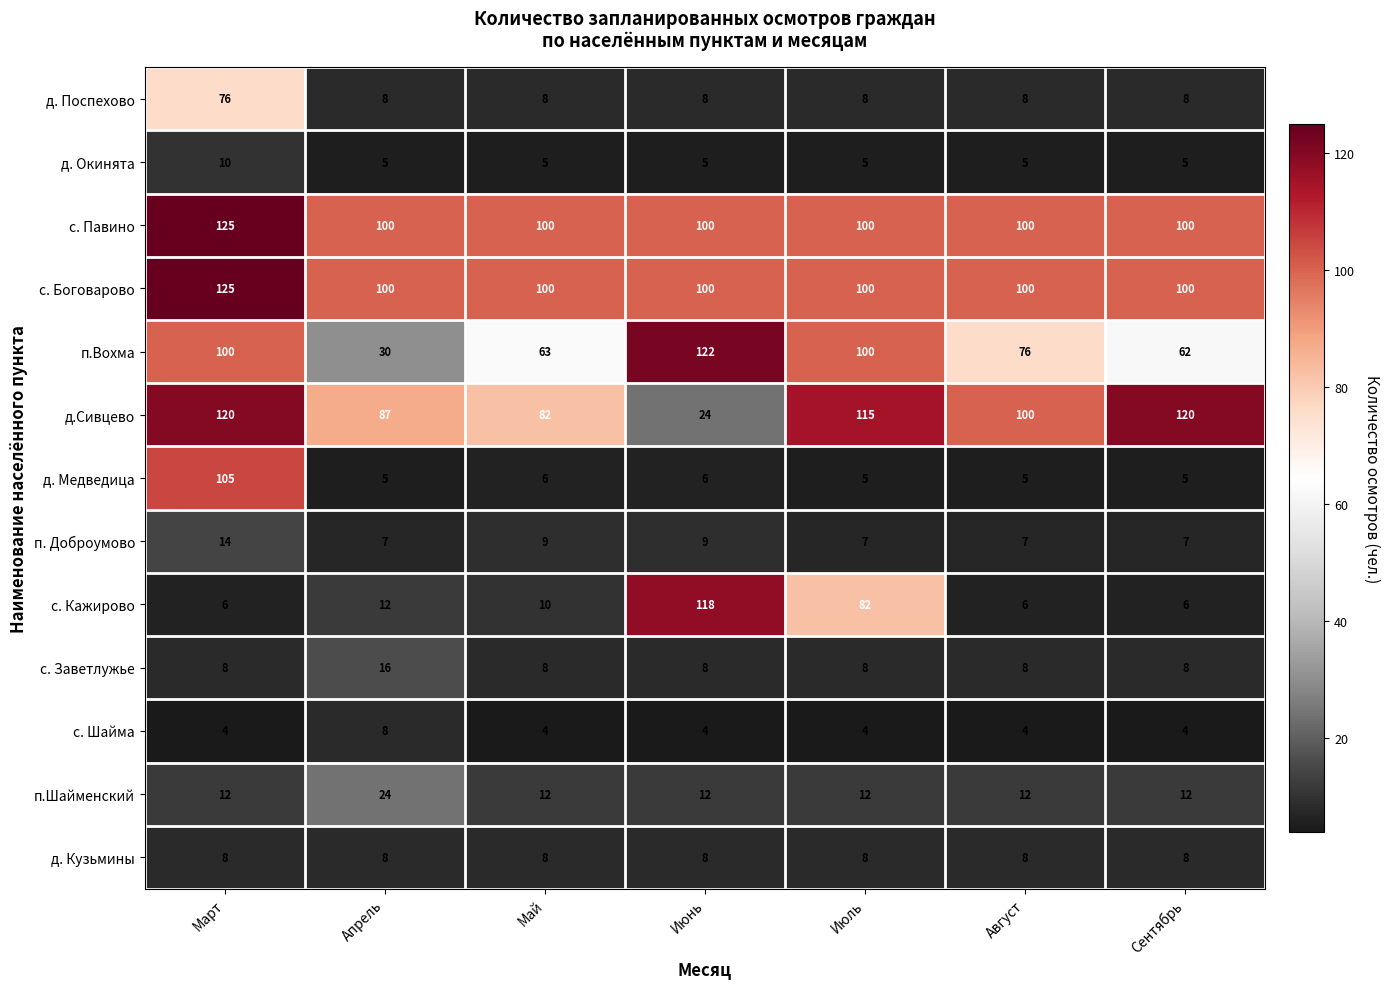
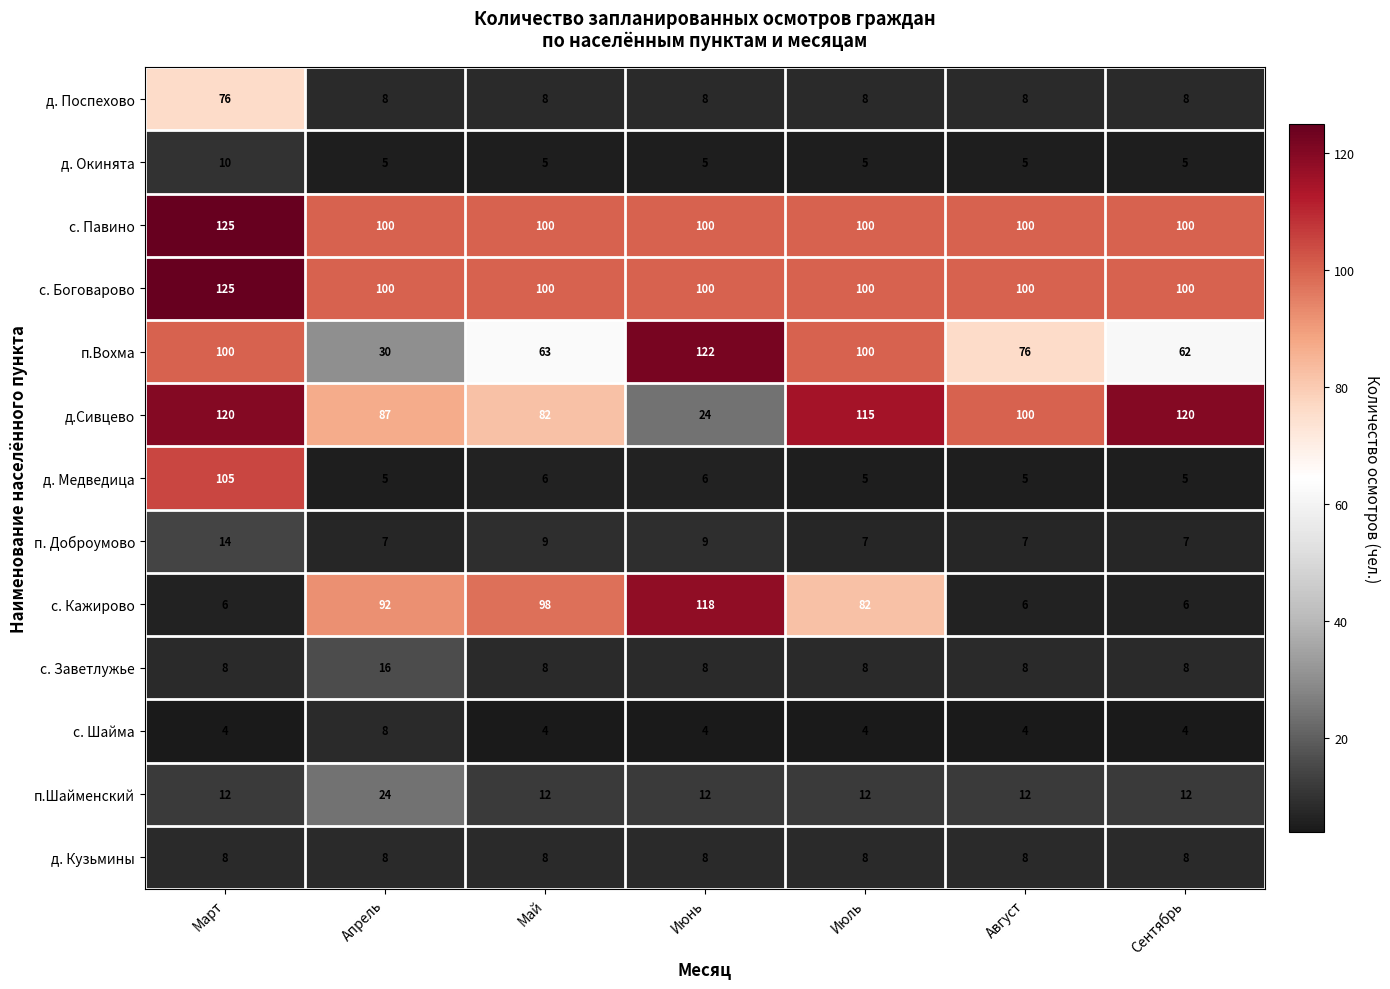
  {
    "д. Поспехово": {
      "Март": 76
    },
    "д. Окинята": {
      "Март": 10
    },
    "с. Павино": {
      "Март": 125,
      "Апрель": 100,
      "Май": 100,
      "Июнь": 100,
      "Июль": 100,
      "Август": 100,
      "Сентябрь": 100
    },
    "с. Боговарово": {
      "Март": 125,
      "Апрель": 100,
      "Май": 100,
      "Июнь": 100,
      "Июль": 100,
      "Август": 100,
      "Сентябрь": 100
    },
    "п.Вохма": {
      "Март": 100,
      "Апрель": 30,
      "Май": 63,
      "Июнь": 122,
      "Июль": 100,
      "Август": 76,
      "Сентябрь": 62
    },
    "д.Сивцево": {
      "Март": 120,
      "Апрель": 87,
      "Май": 82,
      "Июнь": 24,
      "Июль": 115,
      "Август": 100,
      "Сентябрь": 120
    },
    "д. Медведица": {
      "Март": 105
    },
    "п. Доброумово": {
      "Март": 14
    },
    "с. Кажирово": {
-     "Апрель": 12,
-     "Май": 10,
+     "Апрель": 92,
+     "Май": 98,
      "Июнь": 118,
      "Июль": 82
    },
    "с. Заветлужье": {
      "Апрель": 16
    },
    "п.Шайменский": {
      "Март": 12,
      "Апрель": 24,
      "Май": 12,
      "Июнь": 12,
      "Июль": 12,
      "Август": 12,
      "Сентябрь": 12
    }
  }
